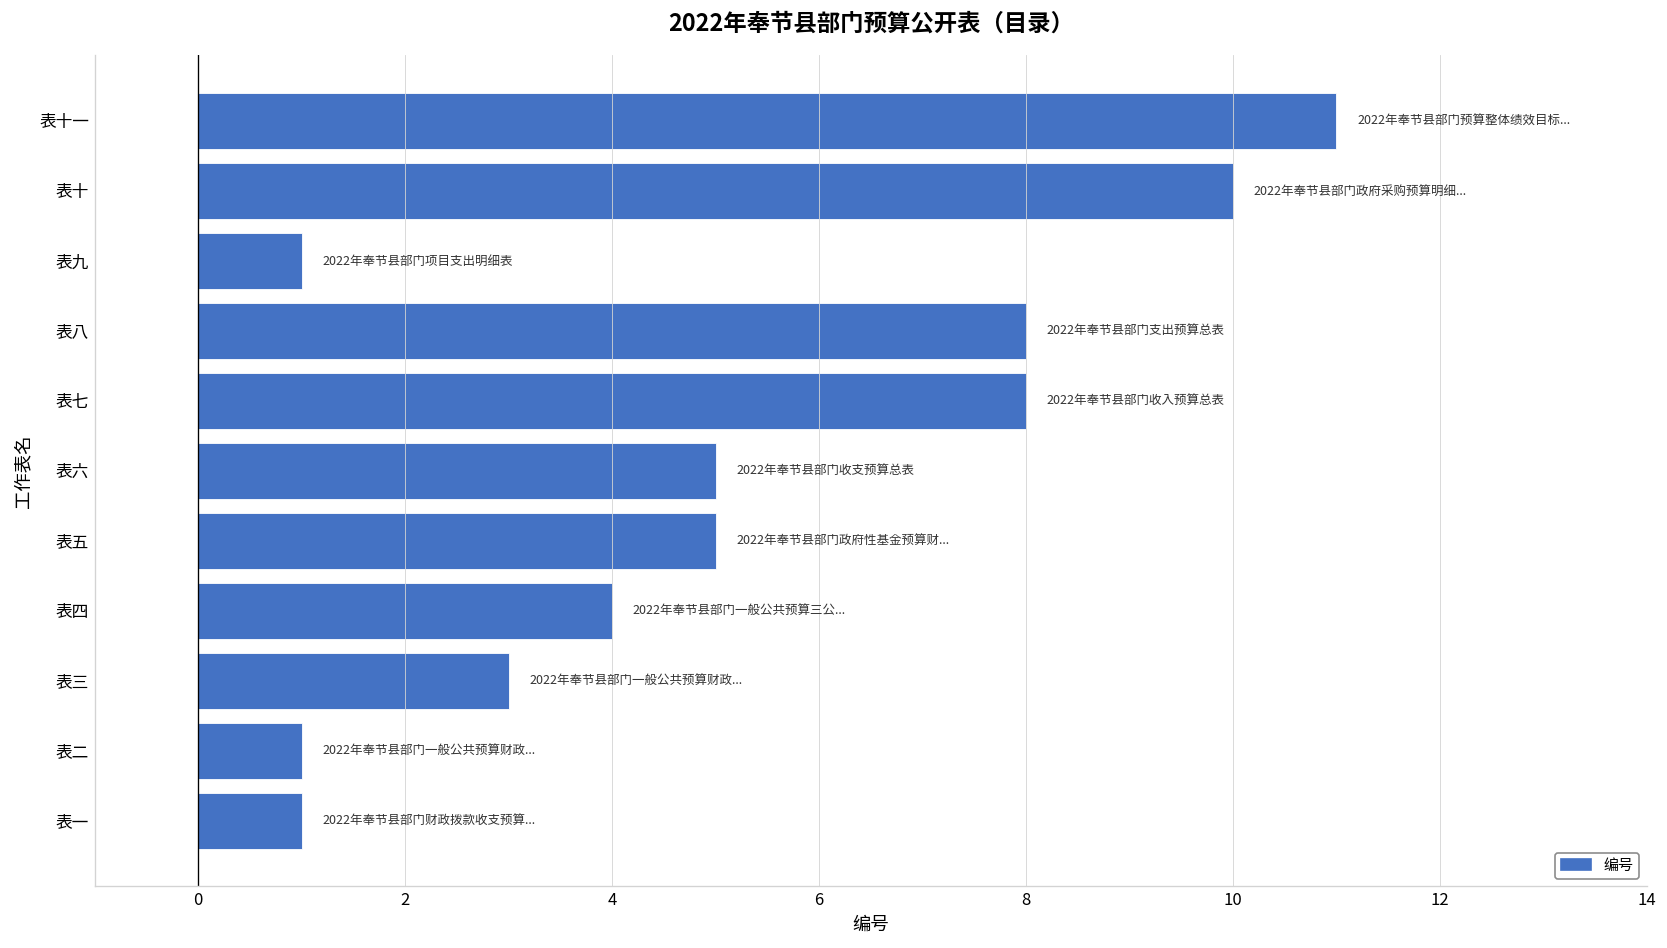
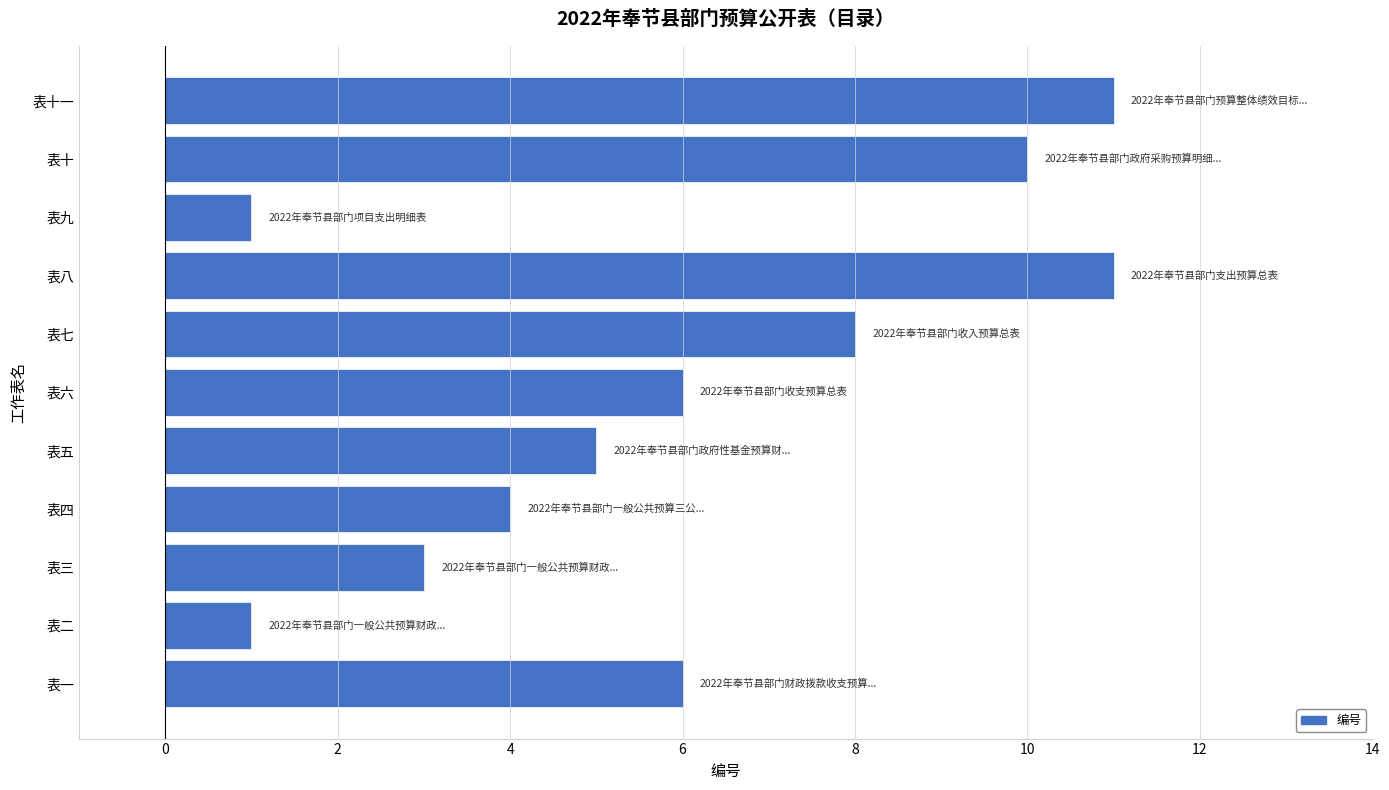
  {
-   "表八": 8,
-   "表六": 5,
-   "表一": 1
+   "表八": 11,
+   "表六": 6,
+   "表一": 6
  }
